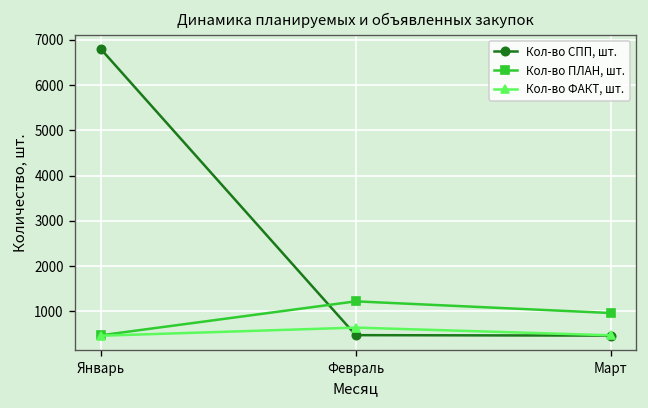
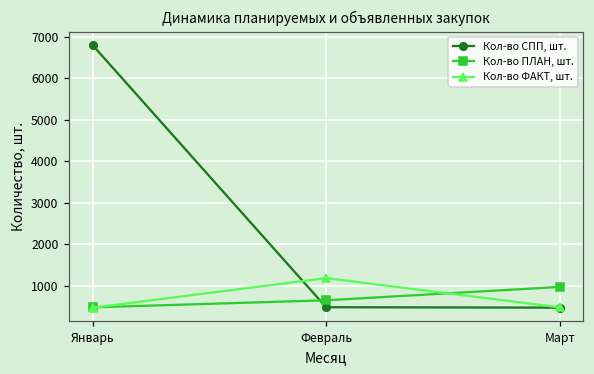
  {
    "Кол-во СПП, шт.": {
      "Январь": 6800,
      "Февраль": 500
    },
    "Кол-во ПЛАН, шт.": {
-     "Февраль": 1200,
+     "Февраль": 600,
      "Март": 1000
    },
    "Кол-во ФАКТ, шт.": {
-     "Февраль": 600
+     "Февраль": 1200
    }
  }
